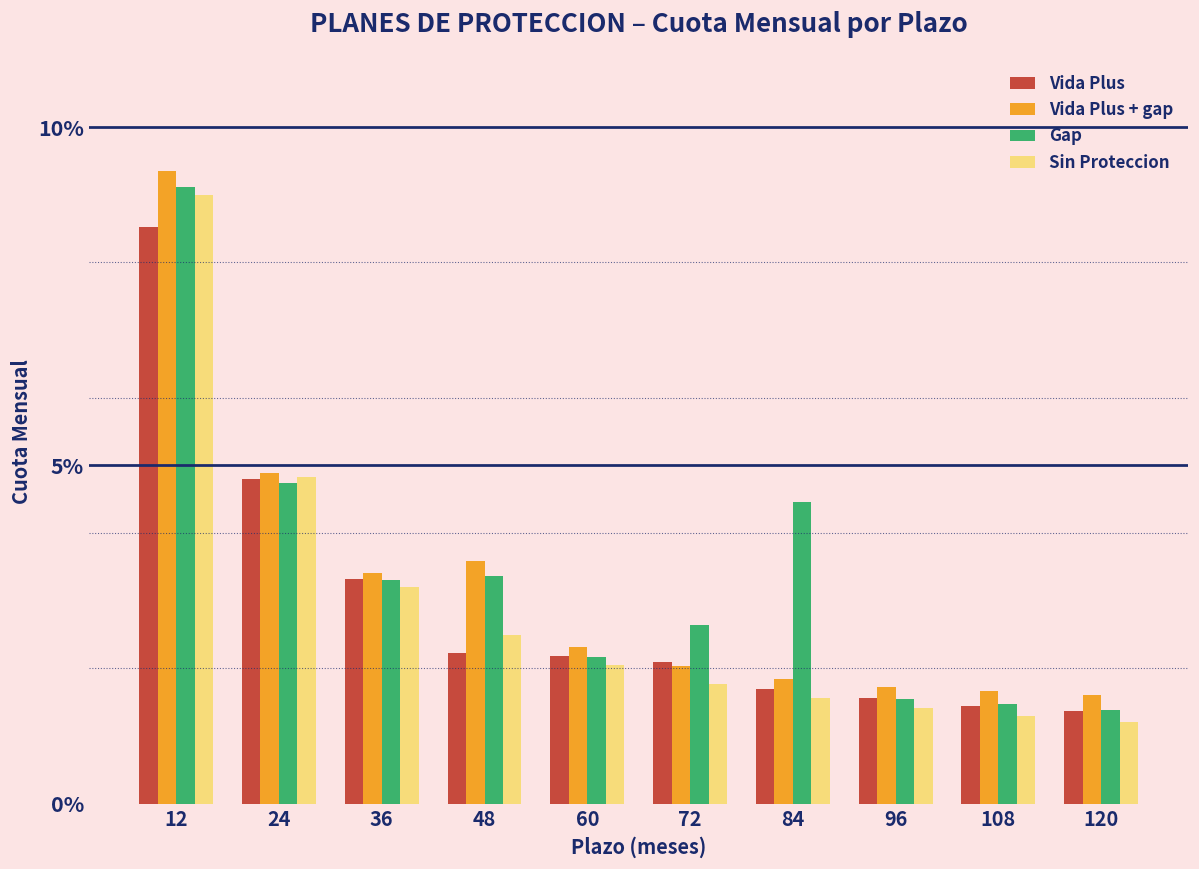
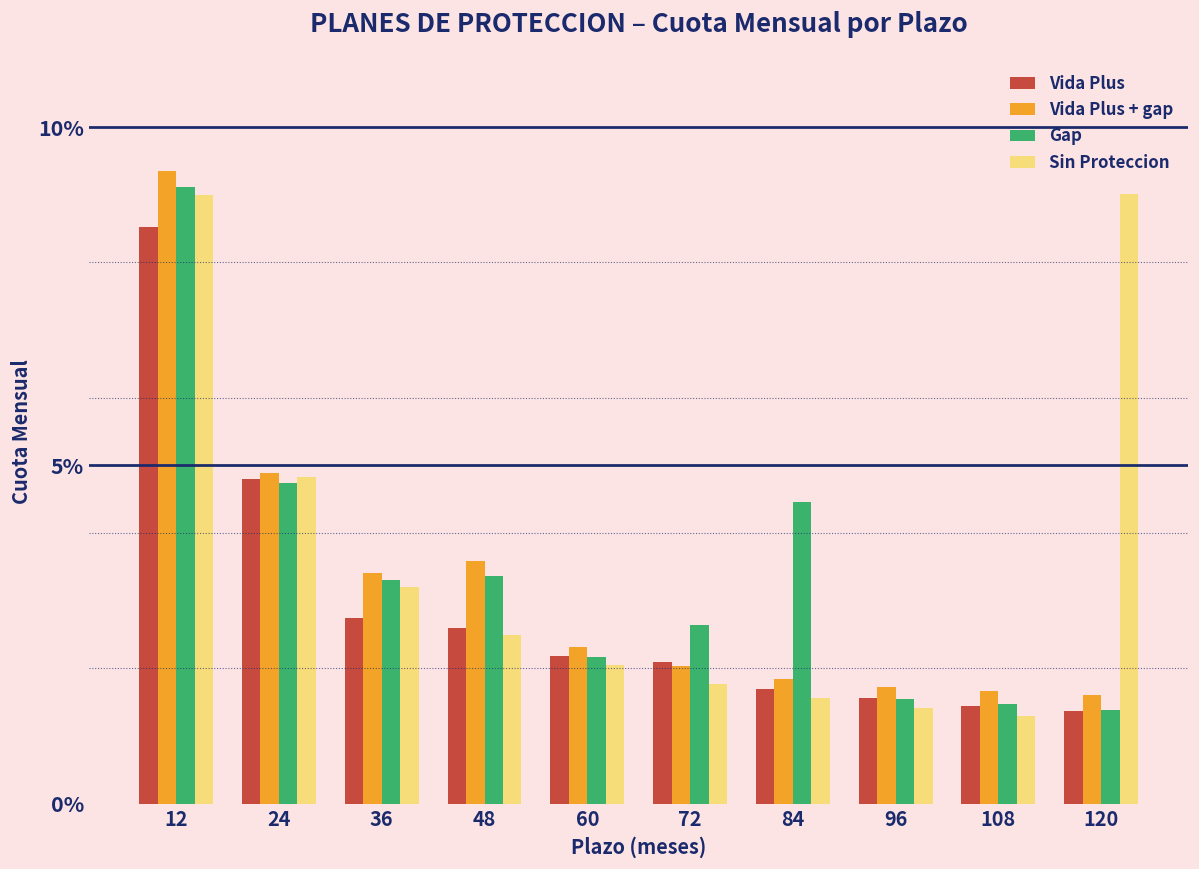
  {
    "Vida Plus": {
      "12": "8.5%",
      "24": "4.8%",
-     "36": "3.3%",
-     "48": "2.2%",
+     "36": "2.7%",
+     "48": "2.6%",
      "60": "2.2%",
      "72": "2.1%",
      "84": "1.7%",
      "96": "1.6%",
      "108": "1.4%",
      "120": "1.4%"
    },
    "Vida Plus + gap": {
      "12": "9.4%",
      "24": "4.9%",
      "36": "3.4%",
      "48": "3.6%",
      "60": "2.3%",
      "72": "2.0%",
      "84": "1.9%",
      "96": "1.7%",
      "108": "1.7%",
      "120": "1.6%"
    },
    "Gap": {
      "12": "9.1%",
      "24": "4.7%",
      "36": "3.3%",
      "48": "3.4%",
      "60": "2.2%",
      "72": "2.6%",
      "84": "4.5%",
      "96": "1.6%",
      "108": "1.5%",
      "120": "1.4%"
    },
    "Sin Proteccion": {
      "12": "9.0%",
      "24": "4.8%",
      "36": "3.2%",
      "48": "2.5%",
      "60": "2.1%",
      "72": "1.8%",
      "84": "1.6%",
      "96": "1.4%",
      "108": "1.3%",
-     "120": "1.2%"
+     "120": "9.0%"
    }
  }
